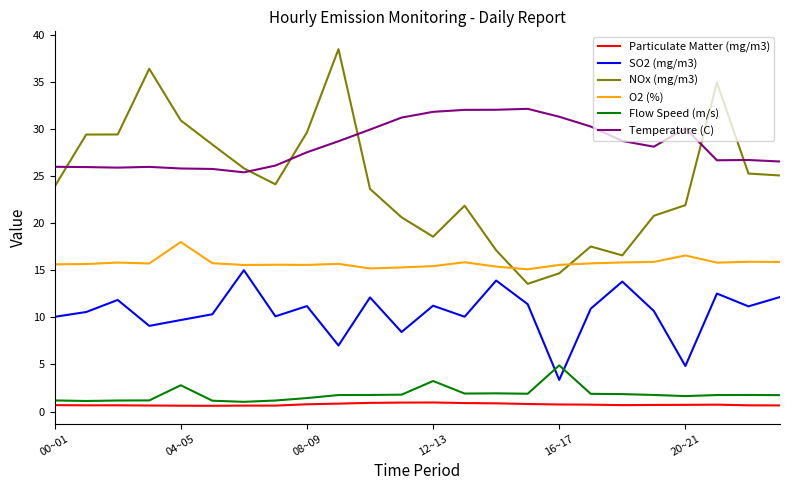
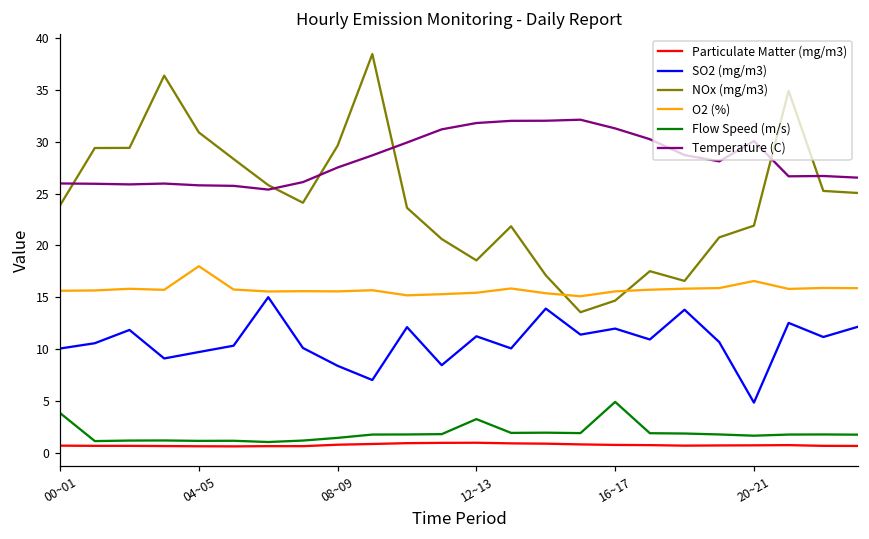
  {
    "Particulate Matter (mg/m3)": {
      "00~01": 1,
      "04~05": 1,
      "08~09": 1,
      "12~13": 1,
      "16~17": 1,
      "20~21": 1
    },
    "SO2 (mg/m3)": {
      "00~01": 10,
      "04~05": 10,
-     "08~09": 11,
+     "08~09": 8,
      "12~13": 11,
-     "16~17": 3,
+     "16~17": 12,
      "20~21": 5
    },
    "NOx (mg/m3)": {
      "00~01": 24,
      "04~05": 31,
      "08~09": 30,
      "12~13": 19,
      "16~17": 15,
      "20~21": 22
    },
    "O2 (%)": {
      "00~01": 16,
      "04~05": 18,
      "08~09": 16,
      "12~13": 15,
      "16~17": 16,
      "20~21": 17
    },
    "Flow Speed (m/s)": {
-     "00~01": 1,
-     "04~05": 3,
+     "00~01": 4,
+     "04~05": 1,
      "08~09": 1,
      "12~13": 3,
      "16~17": 5,
      "20~21": 2
    },
    "Temperature (C)": {
      "00~01": 26,
      "04~05": 26,
      "08~09": 28,
      "12~13": 32,
      "16~17": 31
    }
  }
